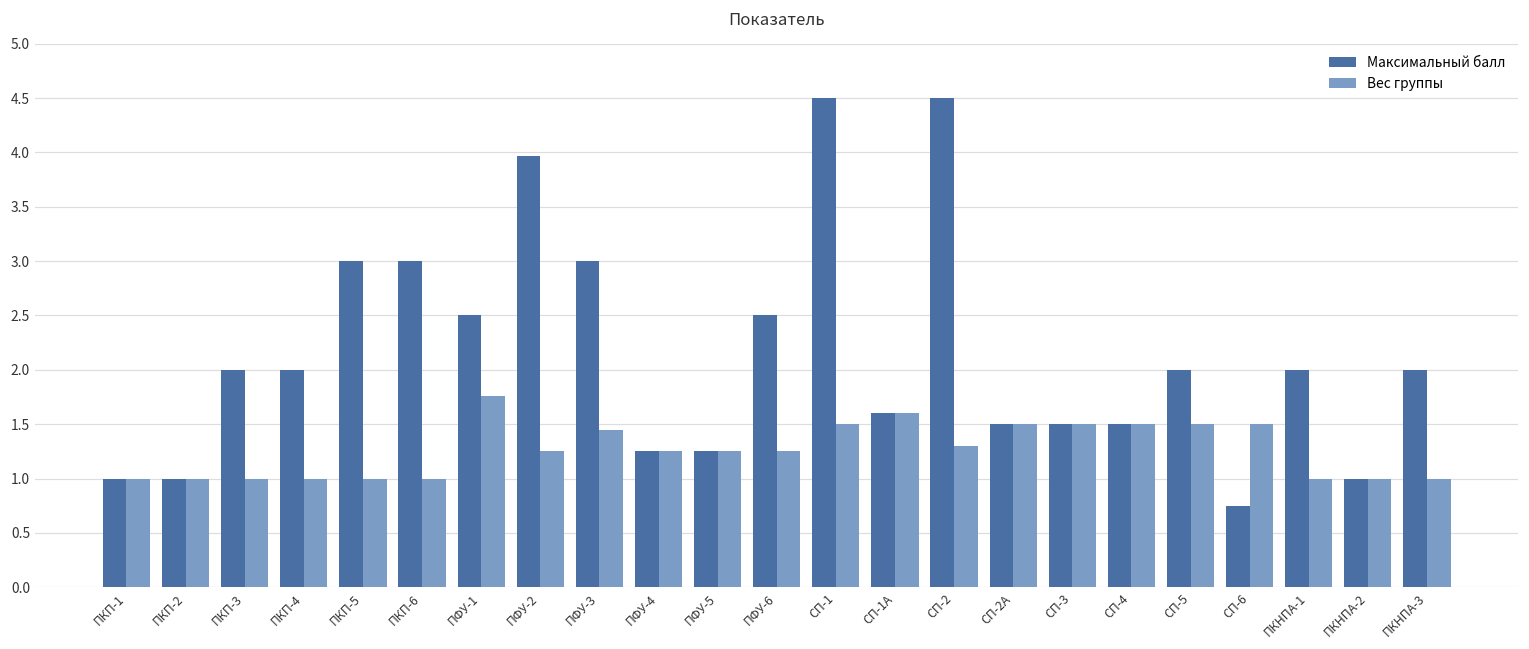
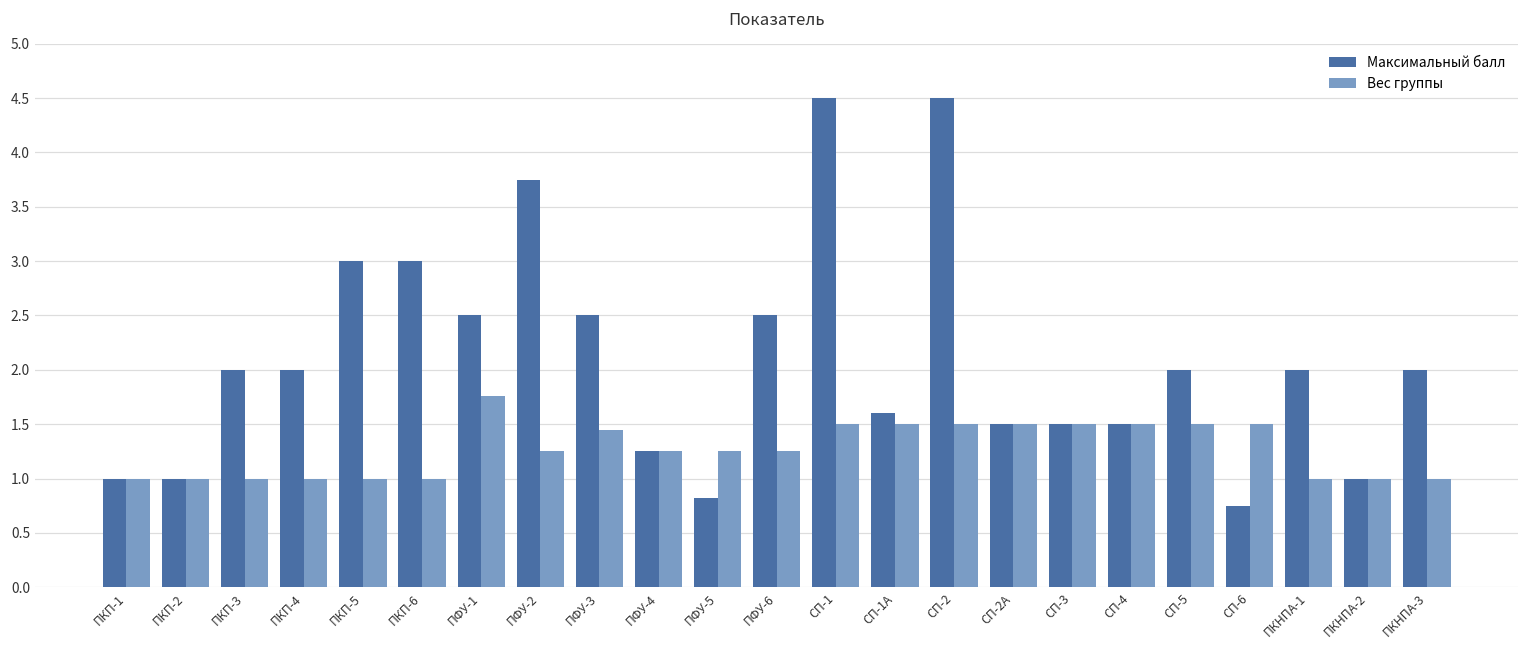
  {
    "Максимальный балл": {
      "ПКП-1": 1.0,
      "ПКП-2": 1.0,
      "ПКП-3": 2.0,
      "ПКП-4": 2.0,
      "ПКП-5": 3.0,
      "ПКП-6": 3.0,
      "ПФУ-1": 2.5,
-     "ПФУ-2": 4.0,
-     "ПФУ-3": 3.0,
+     "ПФУ-2": 3.8,
+     "ПФУ-3": 2.5,
      "ПФУ-4": 1.3,
-     "ПФУ-5": 1.3,
+     "ПФУ-5": 0.8,
      "ПФУ-6": 2.5,
      "СП-1": 4.5,
      "СП-1А": 1.6,
      "СП-2": 4.5,
      "СП-2А": 1.5,
      "СП-3": 1.5,
      "СП-4": 1.5,
      "СП-5": 2.0,
      "СП-6": 0.8,
      "ПКНПА-1": 2.0,
      "ПКНПА-2": 1.0,
      "ПКНПА-3": 2.0
    },
    "Вес группы": {
      "ПКП-1": 1.0,
      "ПКП-2": 1.0,
      "ПКП-3": 1.0,
      "ПКП-4": 1.0,
      "ПКП-5": 1.0,
      "ПКП-6": 1.0,
      "ПФУ-1": 1.8,
      "ПФУ-2": 1.3,
      "ПФУ-3": 1.5,
      "ПФУ-4": 1.3,
      "ПФУ-5": 1.3,
      "ПФУ-6": 1.3,
      "СП-1": 1.5,
-     "СП-1А": 1.6,
-     "СП-2": 1.3,
+     "СП-1А": 1.5,
+     "СП-2": 1.5,
      "СП-2А": 1.5,
      "СП-3": 1.5,
      "СП-4": 1.5,
      "СП-5": 1.5,
      "СП-6": 1.5,
      "ПКНПА-1": 1.0,
      "ПКНПА-2": 1.0,
      "ПКНПА-3": 1.0
    }
  }
